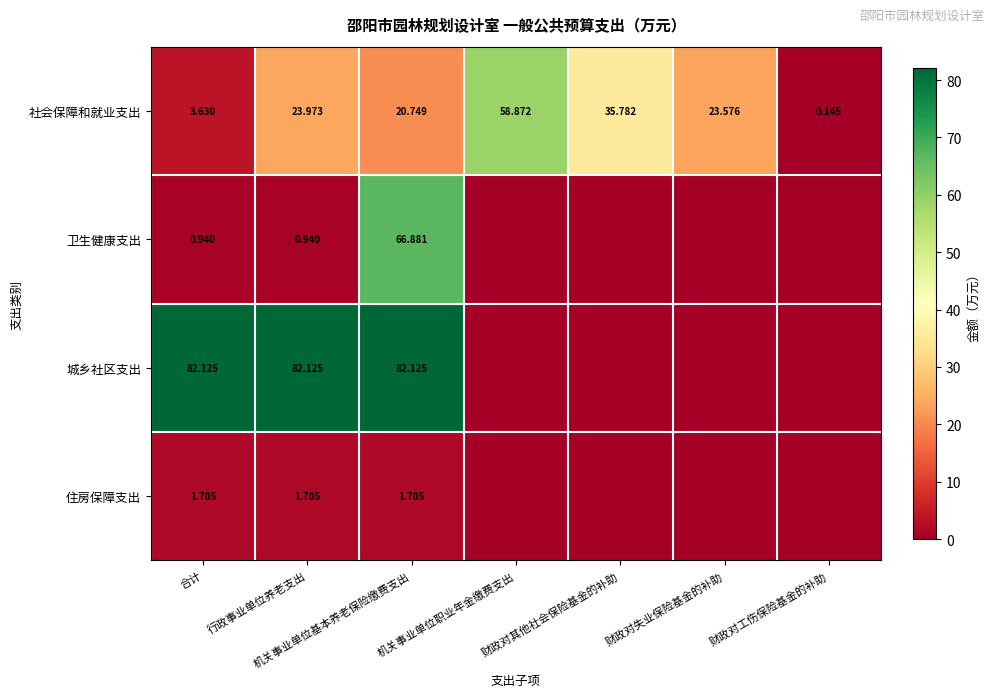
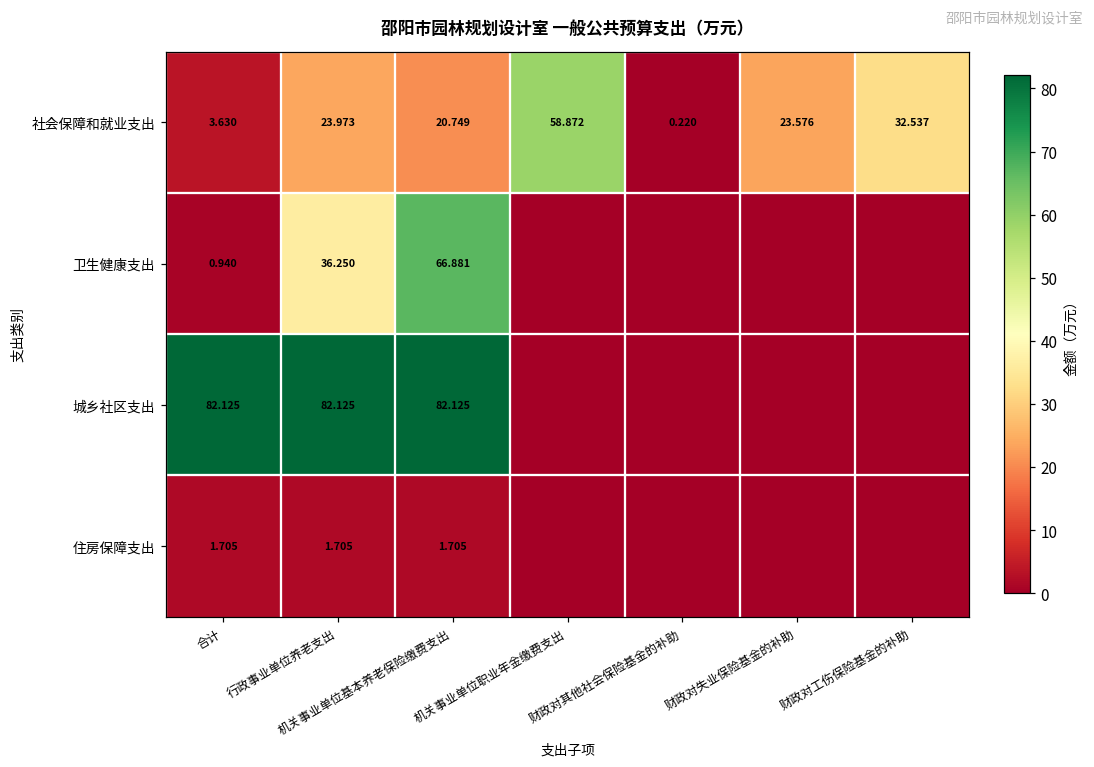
  {
    "社会保障和就业支出": {
      "合计": 3.630,
      "行政事业单位养老支出": 23.973,
      "机关事业单位基本养老保险缴费支出": 20.749,
      "机关事业单位职业年金缴费支出": 58.872,
-     "财政对其他社会保险基金的补助": 35.782,
+     "财政对其他社会保险基金的补助": 0.220,
      "财政对失业保险基金的补助": 23.576,
-     "财政对工伤保险基金的补助": 0.145
+     "财政对工伤保险基金的补助": 32.537
    },
    "卫生健康支出": {
      "合计": 0.940,
-     "行政事业单位养老支出": 0.940,
+     "行政事业单位养老支出": 36.250,
      "机关事业单位基本养老保险缴费支出": 66.881
    },
    "城乡社区支出": {
      "合计": 82.125,
      "行政事业单位养老支出": 82.125,
      "机关事业单位基本养老保险缴费支出": 82.125
    },
    "住房保障支出": {
      "合计": 1.705,
      "行政事业单位养老支出": 1.705,
      "机关事业单位基本养老保险缴费支出": 1.705
    }
  }
